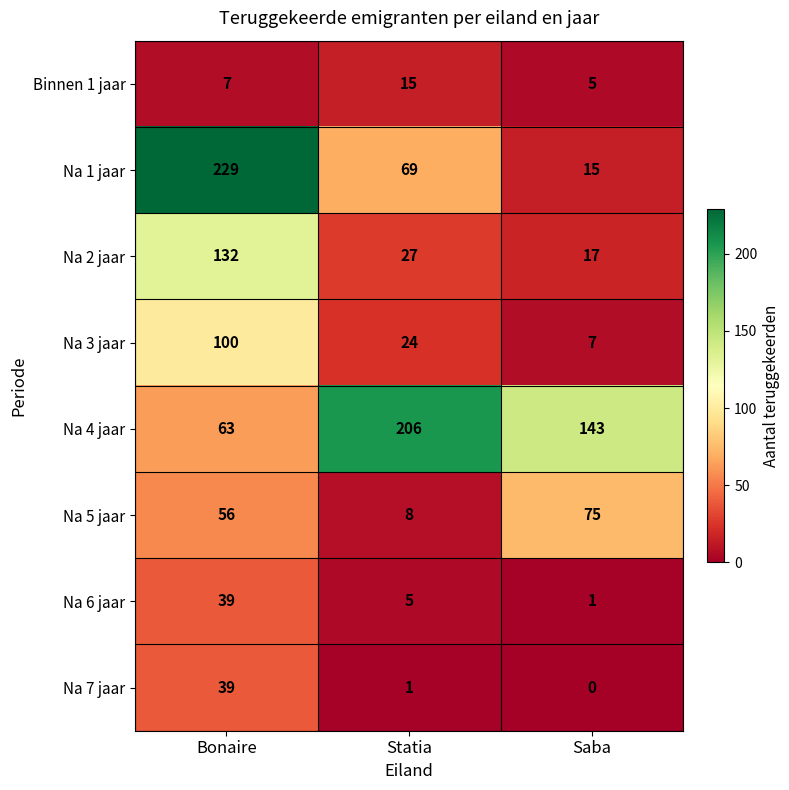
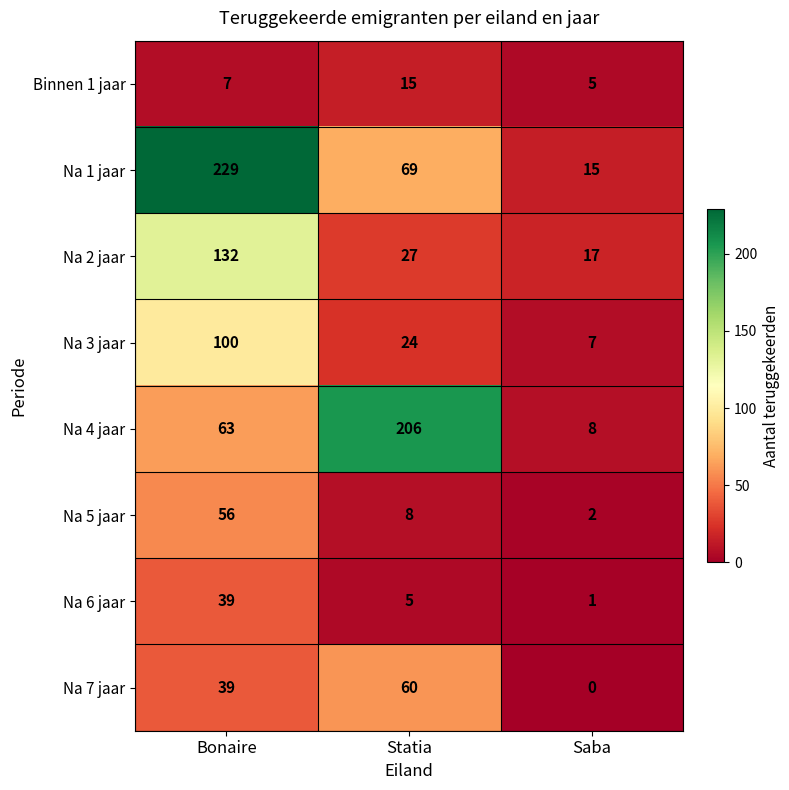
  {
    "Binnen 1 jaar": {
      "Bonaire": 7,
      "Statia": 15,
      "Saba": 5
    },
    "Na 1 jaar": {
      "Bonaire": 229,
      "Statia": 69,
      "Saba": 15
    },
    "Na 2 jaar": {
      "Bonaire": 132,
      "Statia": 27,
      "Saba": 17
    },
    "Na 3 jaar": {
      "Bonaire": 100,
      "Statia": 24,
      "Saba": 7
    },
    "Na 4 jaar": {
      "Bonaire": 63,
      "Statia": 206,
-     "Saba": 143
+     "Saba": 8
    },
    "Na 5 jaar": {
      "Bonaire": 56,
      "Statia": 8,
-     "Saba": 75
+     "Saba": 2
    },
    "Na 6 jaar": {
      "Bonaire": 39,
      "Statia": 5,
      "Saba": 1
    },
    "Na 7 jaar": {
      "Bonaire": 39,
-     "Statia": 1,
+     "Statia": 60,
      "Saba": 0
    }
  }
